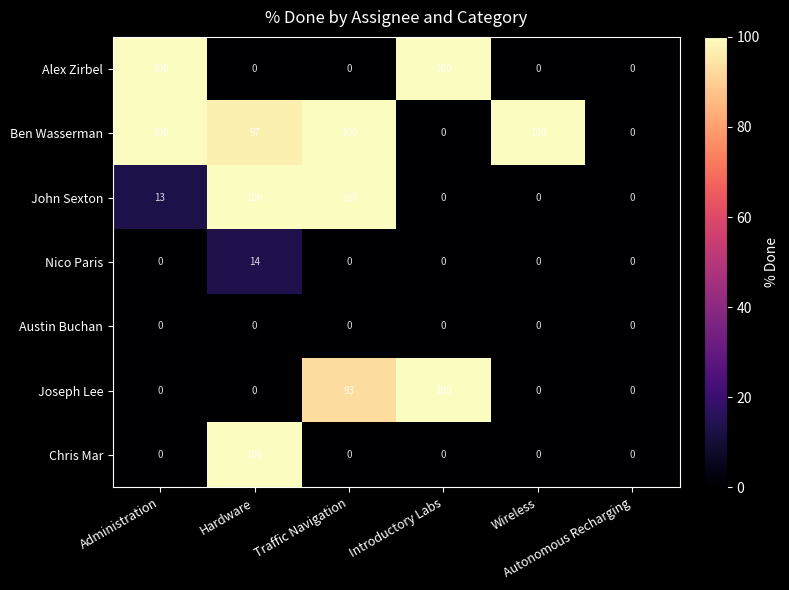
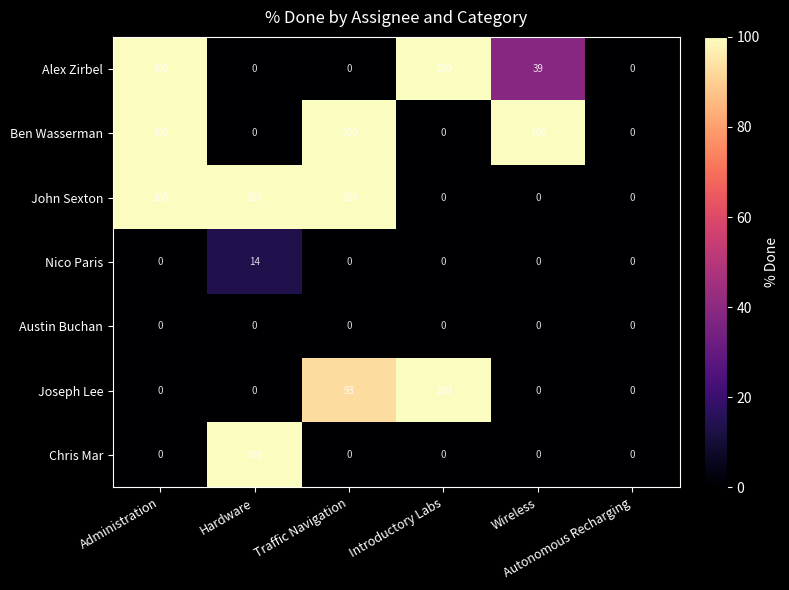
  {
    "Alex Zirbel": {
      "Administration": 100,
      "Hardware": 0,
      "Traffic Navigation": 0,
      "Introductory Labs": 100,
-     "Wireless": 0,
+     "Wireless": 39,
      "Autonomous Recharging": 0
    },
    "Ben Wasserman": {
      "Administration": 100,
-     "Hardware": 97,
+     "Hardware": 0,
      "Traffic Navigation": 100,
      "Introductory Labs": 0,
      "Wireless": 100,
      "Autonomous Recharging": 0
    },
    "John Sexton": {
-     "Administration": 13,
+     "Administration": 100,
      "Hardware": 100,
      "Traffic Navigation": 100,
      "Introductory Labs": 0,
      "Wireless": 0,
      "Autonomous Recharging": 0
    },
    "Nico Paris": {
      "Administration": 0,
      "Hardware": 14,
      "Traffic Navigation": 0,
      "Introductory Labs": 0,
      "Wireless": 0,
      "Autonomous Recharging": 0
    },
    "Austin Buchan": {
      "Administration": 0,
      "Hardware": 0,
      "Traffic Navigation": 0,
      "Introductory Labs": 0,
      "Wireless": 0,
      "Autonomous Recharging": 0
    },
    "Joseph Lee": {
      "Administration": 0,
      "Hardware": 0,
      "Traffic Navigation": 93,
      "Introductory Labs": 100,
      "Wireless": 0,
      "Autonomous Recharging": 0
    },
    "Chris Mar": {
      "Administration": 0,
      "Hardware": 100,
      "Traffic Navigation": 0,
      "Introductory Labs": 0,
      "Wireless": 0,
      "Autonomous Recharging": 0
    }
  }
